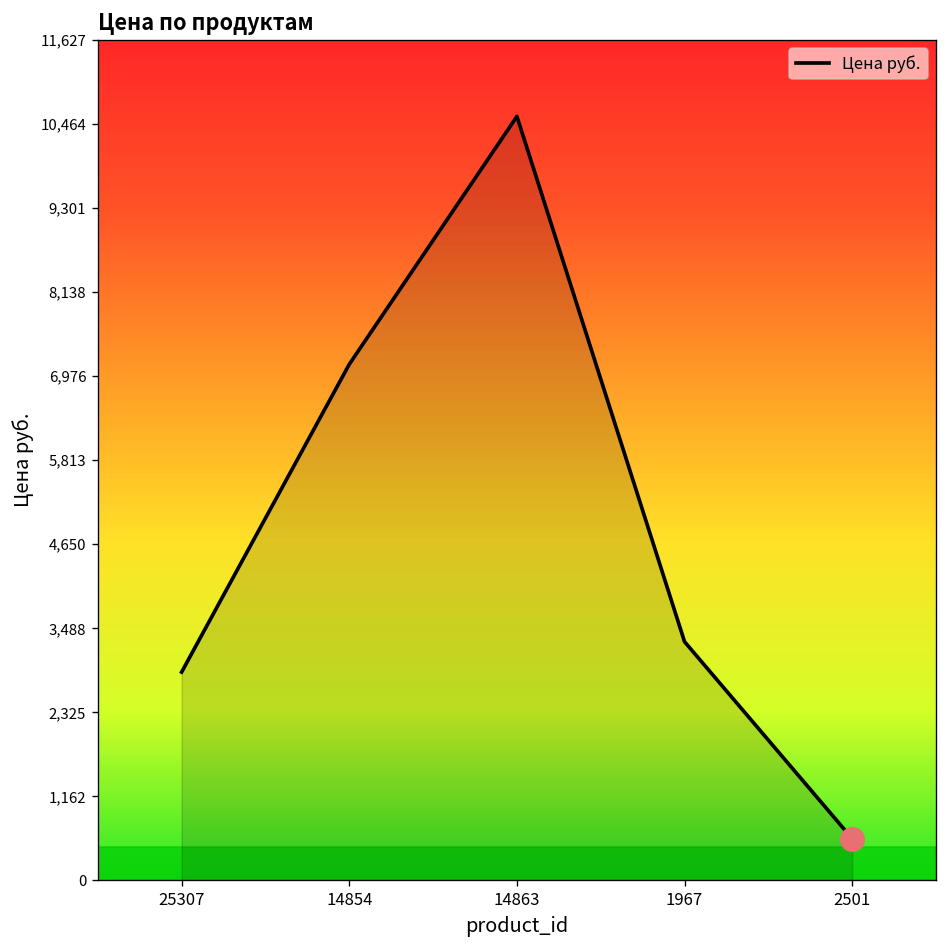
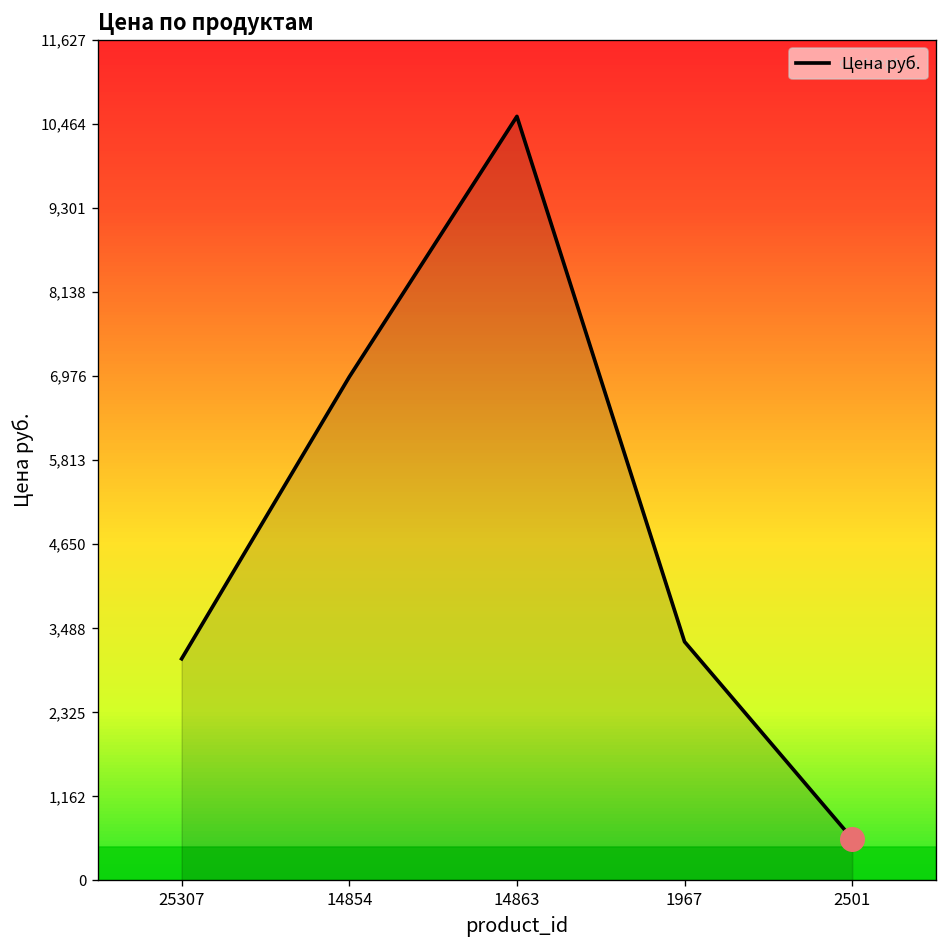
  {
    "Цена руб.": {
-     "25307": "2,900",
-     "14854": "7,100",
+     "25307": "3,100",
+     "14854": "7,000",
      "14863": "10,600",
      "1967": "3,300"
    }
  }
